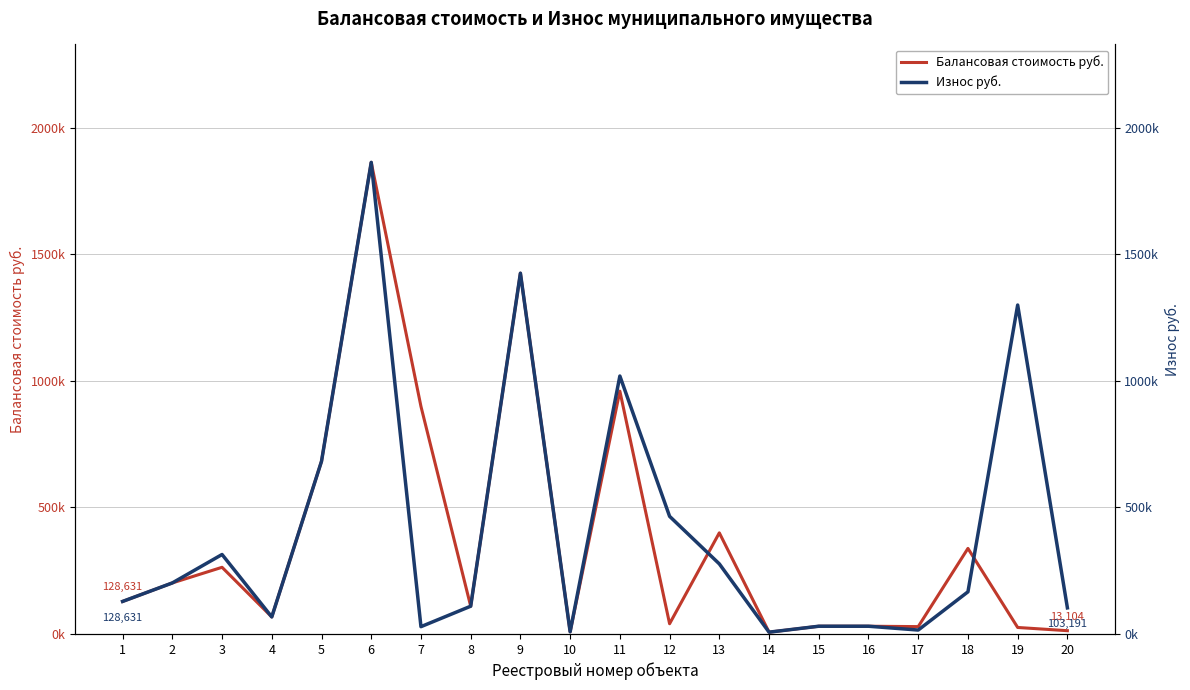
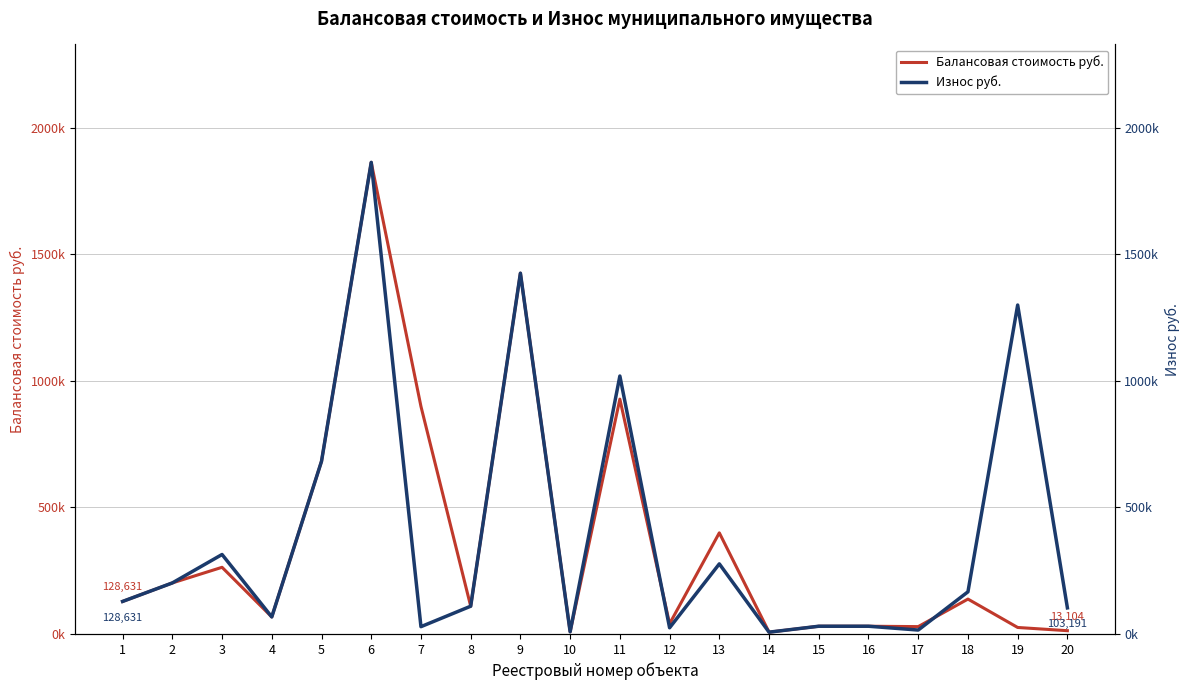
  {
    "Балансовая стоимость руб.": {
      "2": 200000,
      "3": 260000,
      "4": 70000,
      "5": 680000,
      "6": 1860000,
      "7": 900000,
      "8": 110000,
      "9": 1430000,
      "10": 10000,
-     "11": 960000,
+     "11": 930000,
      "12": 40000,
      "13": 400000,
      "14": 10000,
      "15": 30000,
      "16": 30000,
      "17": 30000,
-     "18": 340000,
+     "18": 140000,
      "19": 30000
    },
    "Износ руб.": {
      "2": 200000,
      "3": 310000,
      "4": 70000,
      "5": 680000,
      "6": 1860000,
      "7": 30000,
      "8": 110000,
      "9": 1430000,
      "10": 10000,
      "11": 1020000,
-     "12": 460000,
+     "12": 20000,
      "13": 280000,
      "14": 10000,
      "15": 30000,
      "16": 30000,
      "17": 20000,
      "18": 170000,
      "19": 1300000
    }
  }
